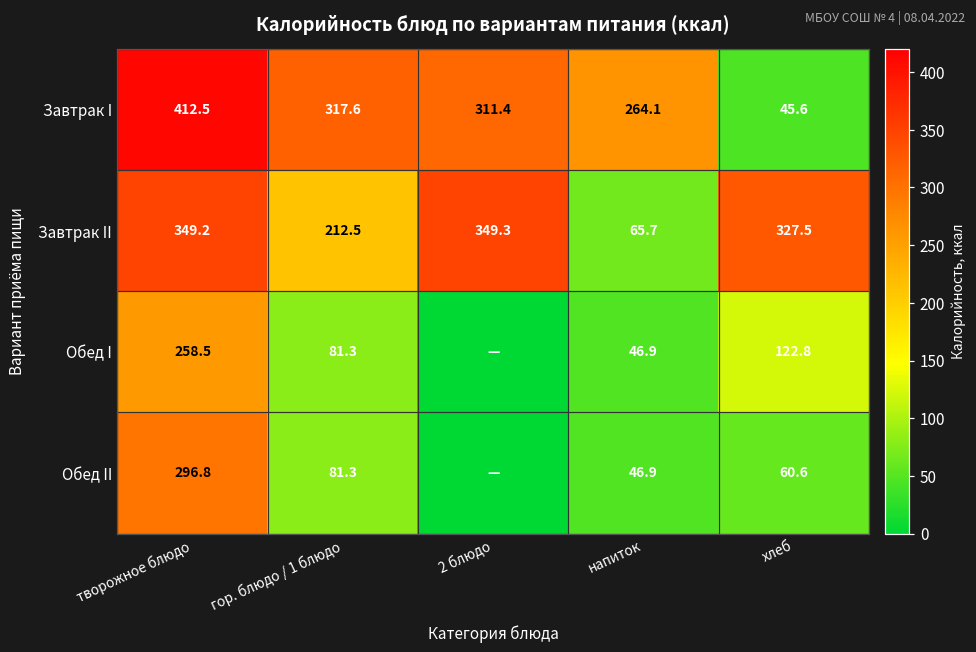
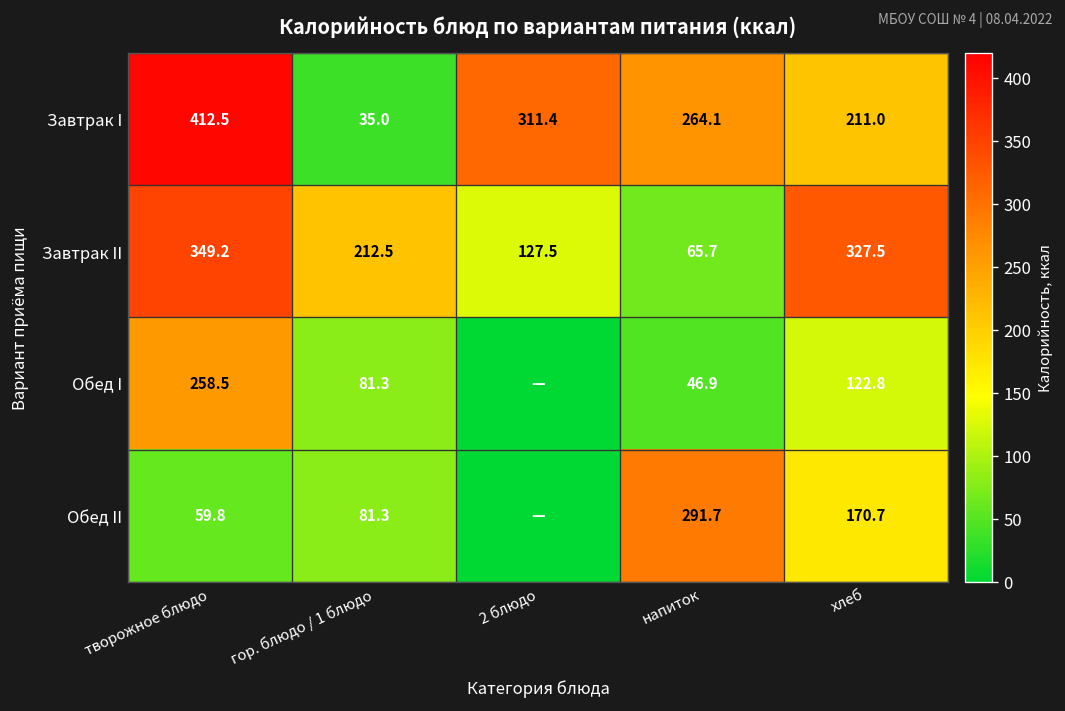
  {
    "Завтрак I": {
      "творожное блюдо": 412.5,
-     "гор. блюдо / 1 блюдо": 317.6,
+     "гор. блюдо / 1 блюдо": 35.0,
      "2 блюдо": 311.4,
      "напиток": 264.1,
-     "хлеб": 45.6
+     "хлеб": 211.0
    },
    "Завтрак II": {
      "творожное блюдо": 349.2,
      "гор. блюдо / 1 блюдо": 212.5,
-     "2 блюдо": 349.3,
+     "2 блюдо": 127.5,
      "напиток": 65.7,
      "хлеб": 327.5
    },
    "Обед I": {
      "творожное блюдо": 258.5,
      "гор. блюдо / 1 блюдо": 81.3,
      "напиток": 46.9,
      "хлеб": 122.8
    },
    "Обед II": {
-     "творожное блюдо": 296.8,
+     "творожное блюдо": 59.8,
      "гор. блюдо / 1 блюдо": 81.3,
-     "напиток": 46.9,
-     "хлеб": 60.6
+     "напиток": 291.7,
+     "хлеб": 170.7
    }
  }
